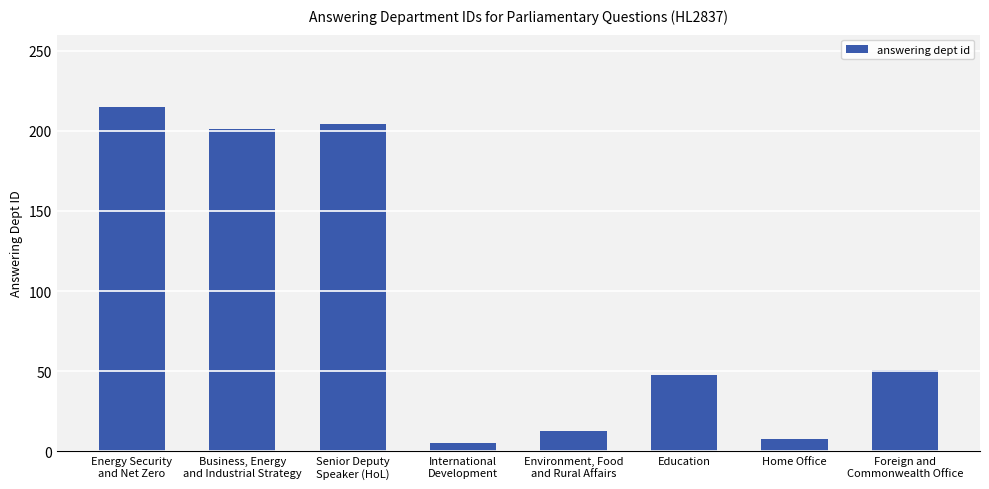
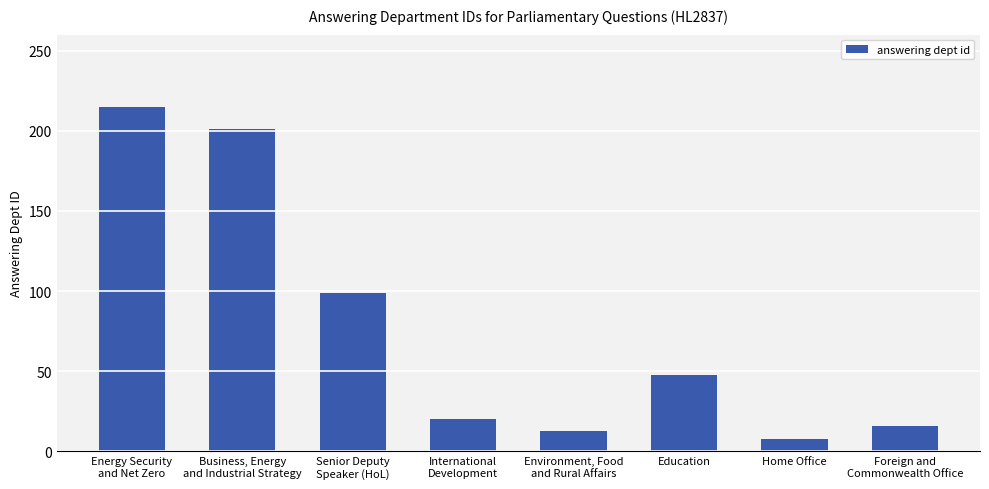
  {
    "Energy Security and Net Zero": 215,
    "Business, Energy and Industrial Strategy": 201,
-   "Senior Deputy Speaker (HoL)": 204,
-   "International Development": 5,
+   "Senior Deputy Speaker (HoL)": 99,
+   "International Development": 20,
    "Environment, Food and Rural Affairs": 13,
    "Education": 48,
    "Home Office": 8,
-   "Foreign and Commonwealth Office": 51
+   "Foreign and Commonwealth Office": 16
  }
